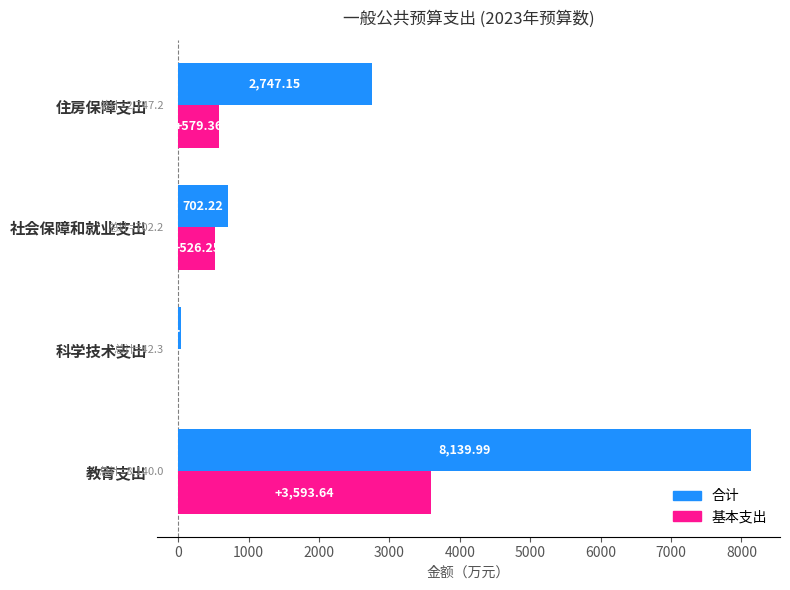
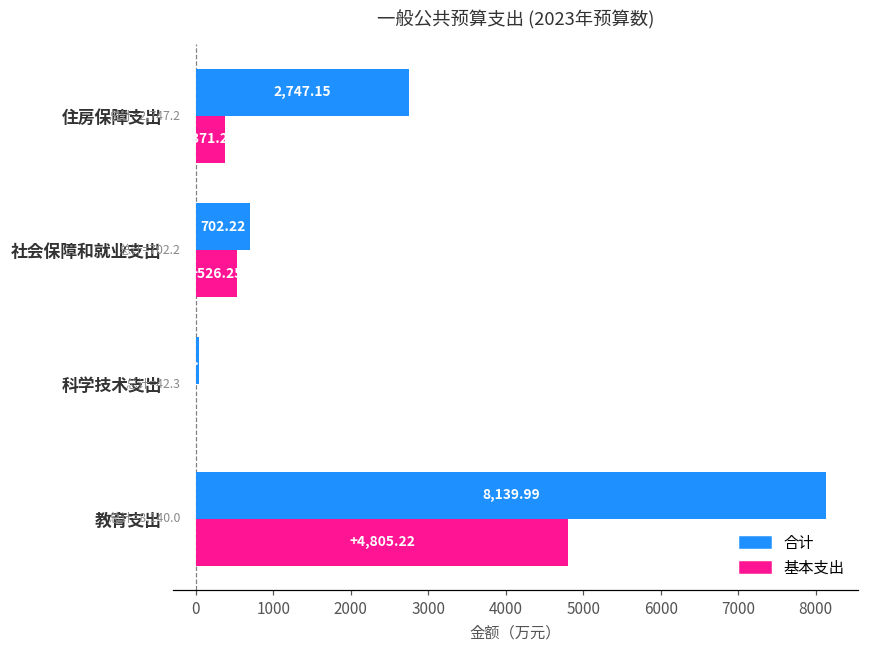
  {
    "合计": {
      "住房保障支出": "2,747.15",
      "社会保障和就业支出": "702.22",
      "科学技术支出": "42.3",
      "教育支出": "8,139.99"
    },
    "基本支出": {
-     "住房保障支出": "600",
+     "住房保障支出": "400",
      "社会保障和就业支出": "+526.25",
-     "教育支出": "+3,593.64"
+     "教育支出": "+4,805.22"
    }
  }
